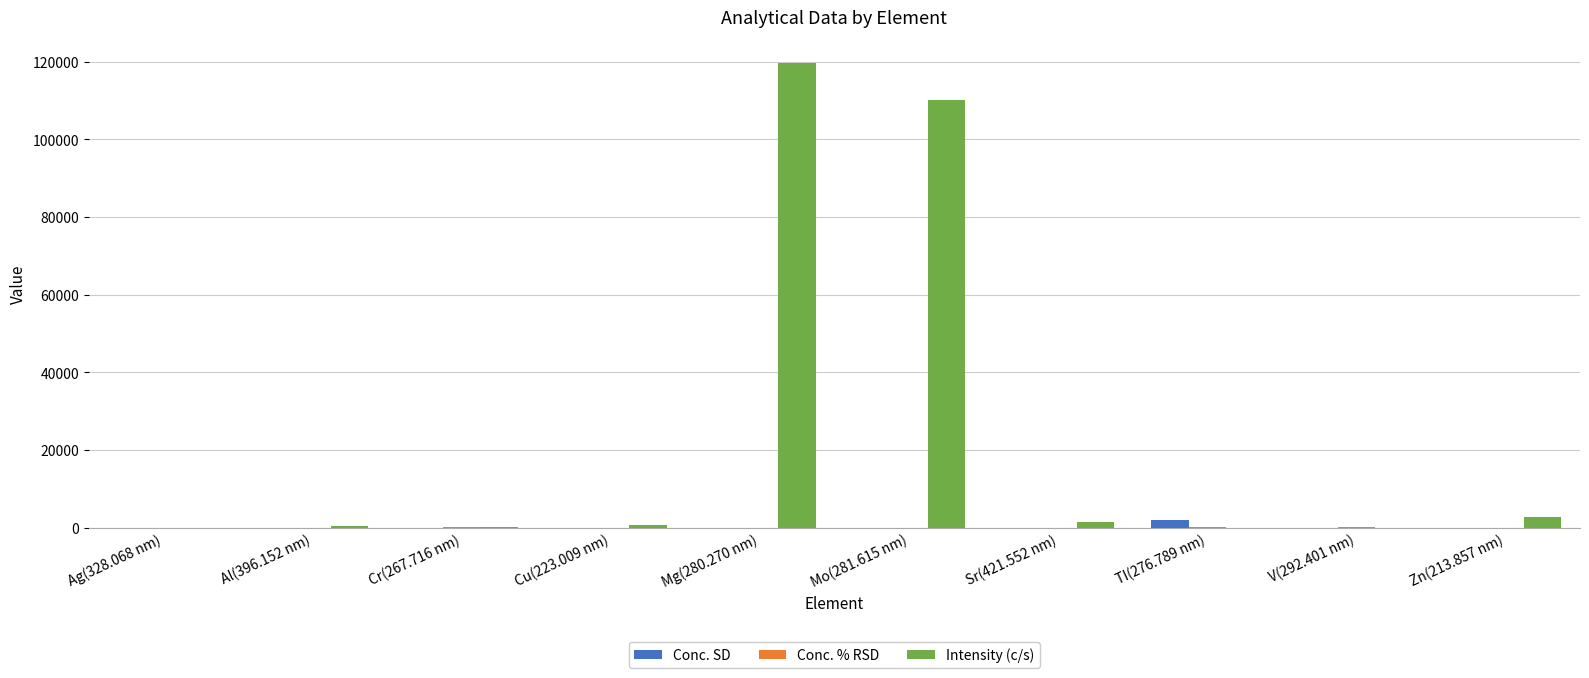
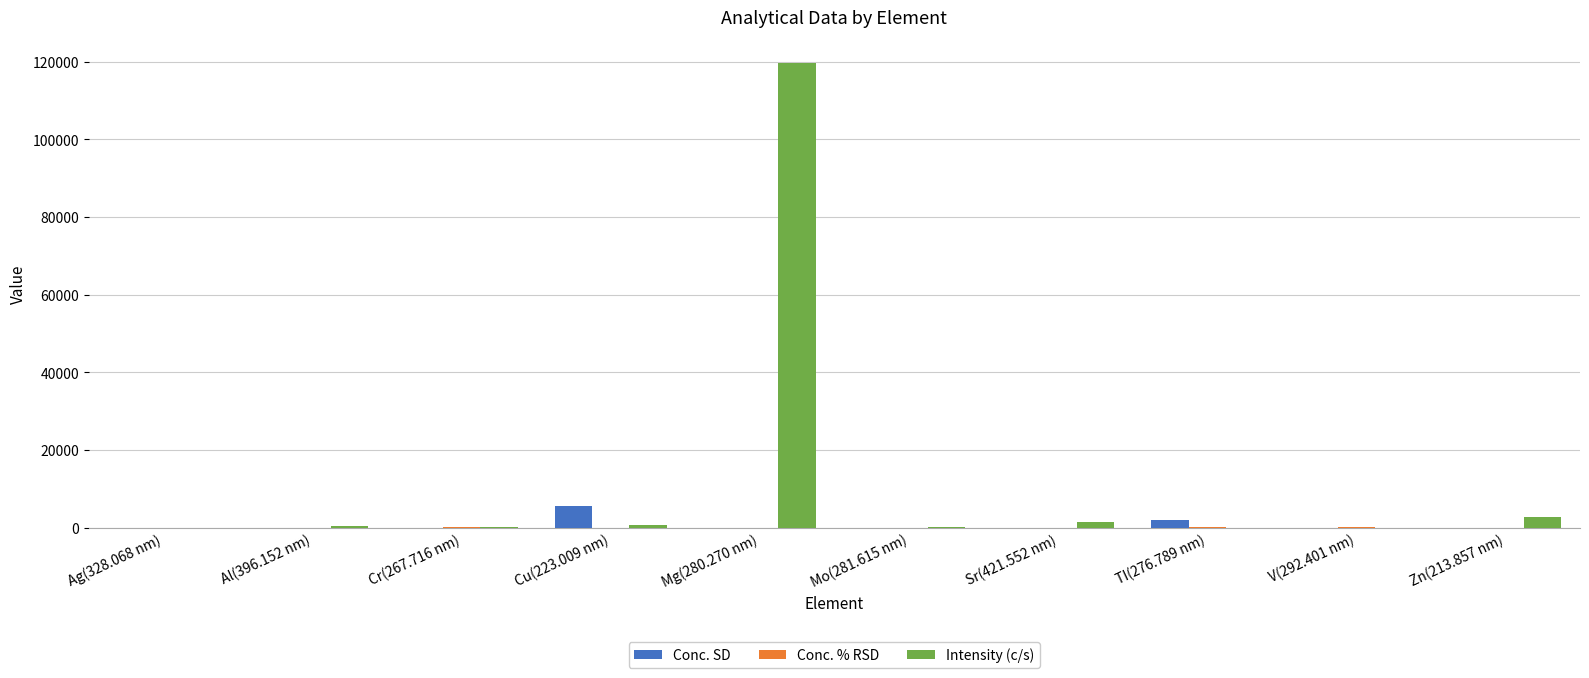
  {
    "Conc. SD": {
-     "Cu(223.009 nm)": 0,
+     "Cu(223.009 nm)": 6000,
      "TI(276.789 nm)": 2000
    },
    "Intensity (c/s)": {
      "Cu(223.009 nm)": 1000,
      "Mg(280.270 nm)": 120000,
-     "Mo(281.615 nm)": 110000,
+     "Mo(281.615 nm)": 0,
      "Sr(421.552 nm)": 2000,
      "Zn(213.857 nm)": 3000
    }
  }
